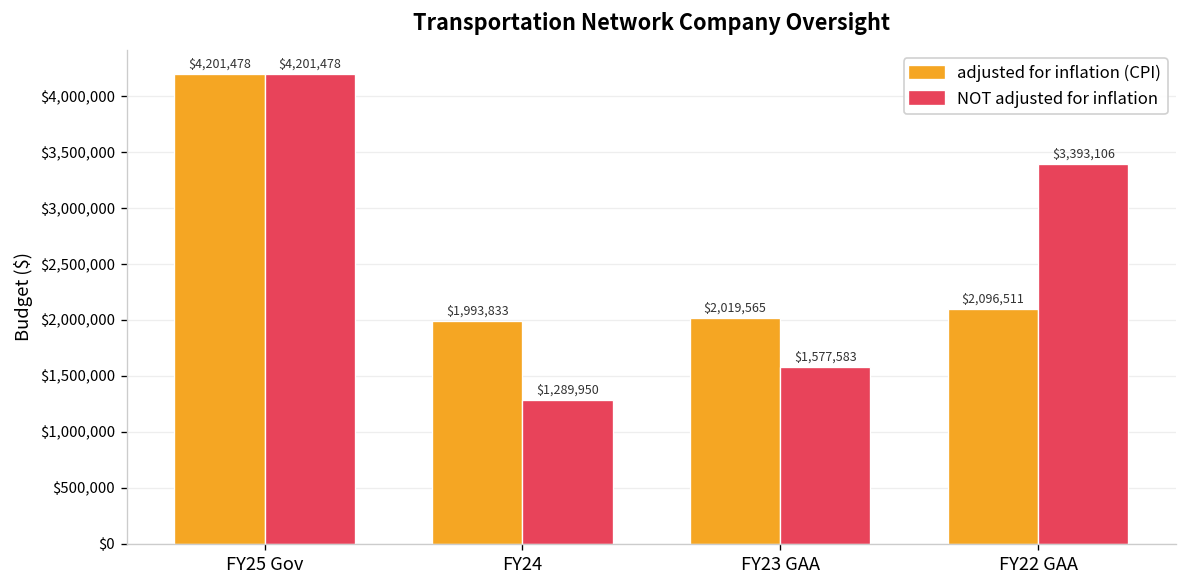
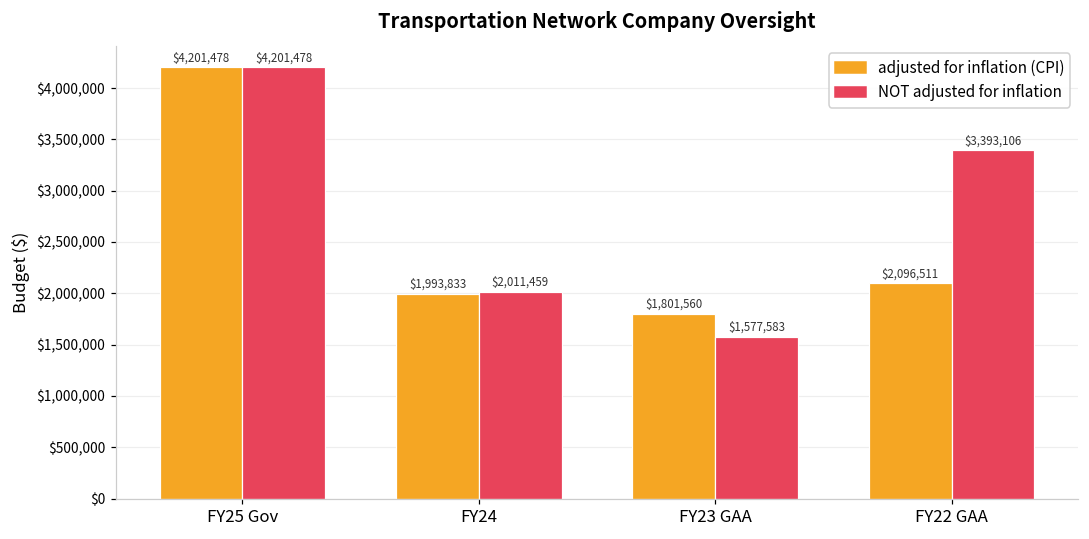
  {
    "adjusted for inflation (CPI)": {
      "FY25 Gov": "$4,201,478",
      "FY24": "$1,993,833",
-     "FY23 GAA": "$2,019,565",
+     "FY23 GAA": "$1,801,560",
      "FY22 GAA": "$2,096,511"
    },
    "NOT adjusted for inflation": {
      "FY25 Gov": "$4,201,478",
-     "FY24": "$1,289,950",
+     "FY24": "$2,011,459",
      "FY23 GAA": "$1,577,583",
      "FY22 GAA": "$3,393,106"
    }
  }
